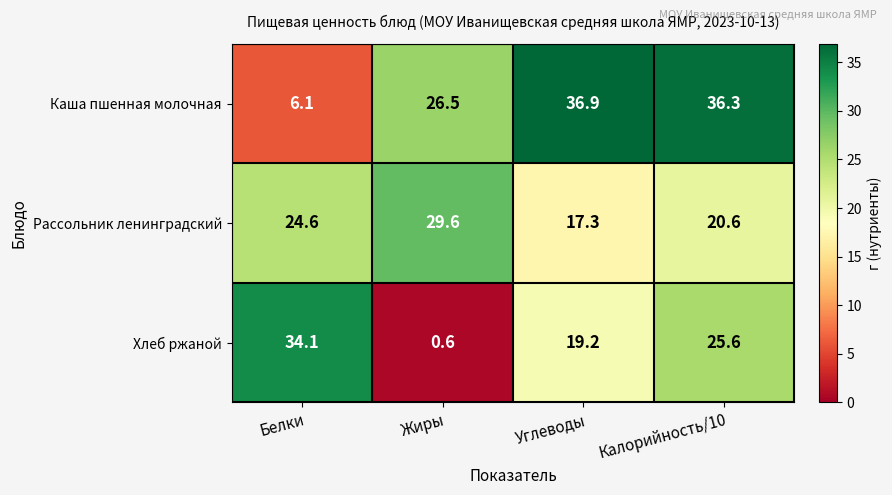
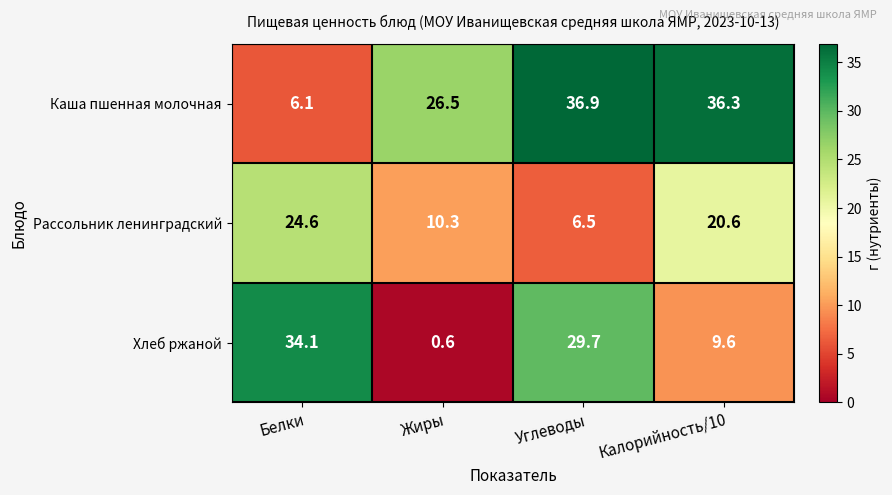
  {
    "Каша пшенная молочная": {
      "Белки": 6.1,
      "Жиры": 26.5,
      "Углеводы": 36.9,
      "Калорийность/10": 36.3
    },
    "Рассольник ленинградский": {
      "Белки": 24.6,
-     "Жиры": 29.6,
-     "Углеводы": 17.3,
+     "Жиры": 10.3,
+     "Углеводы": 6.5,
      "Калорийность/10": 20.6
    },
    "Хлеб ржаной": {
      "Белки": 34.1,
      "Жиры": 0.6,
-     "Углеводы": 19.2,
-     "Калорийность/10": 25.6
+     "Углеводы": 29.7,
+     "Калорийность/10": 9.6
    }
  }
